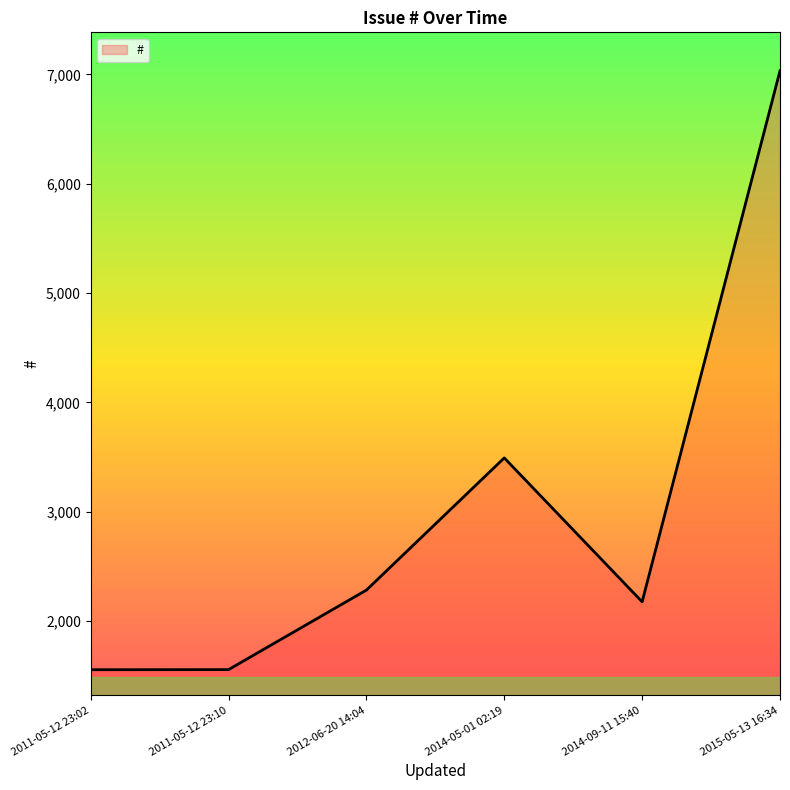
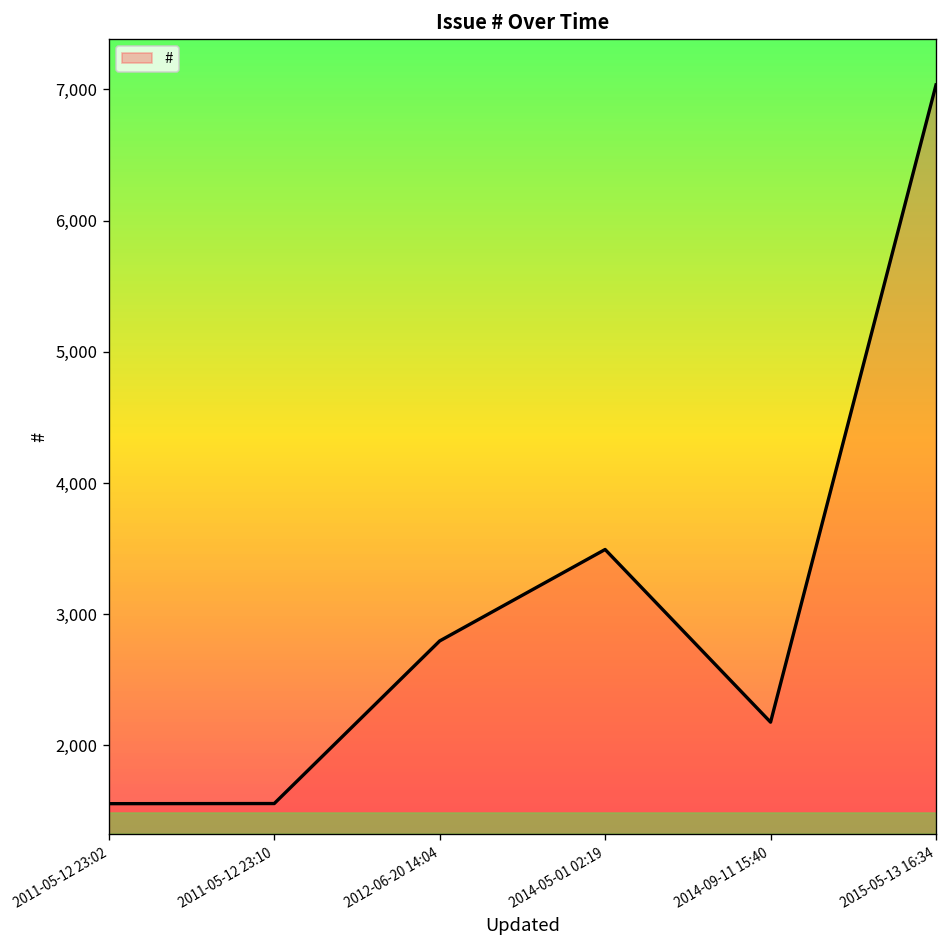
  {
    "2011-05-12 23:02": "1,560",
    "2011-05-12 23:10": "1,560",
-   "2012-06-20 14:04": "2,280",
+   "2012-06-20 14:04": "2,800",
    "2014-05-01 02:19": "3,490",
    "2014-09-11 15:40": "2,180",
    "2015-05-13 16:34": "7,030"
  }
